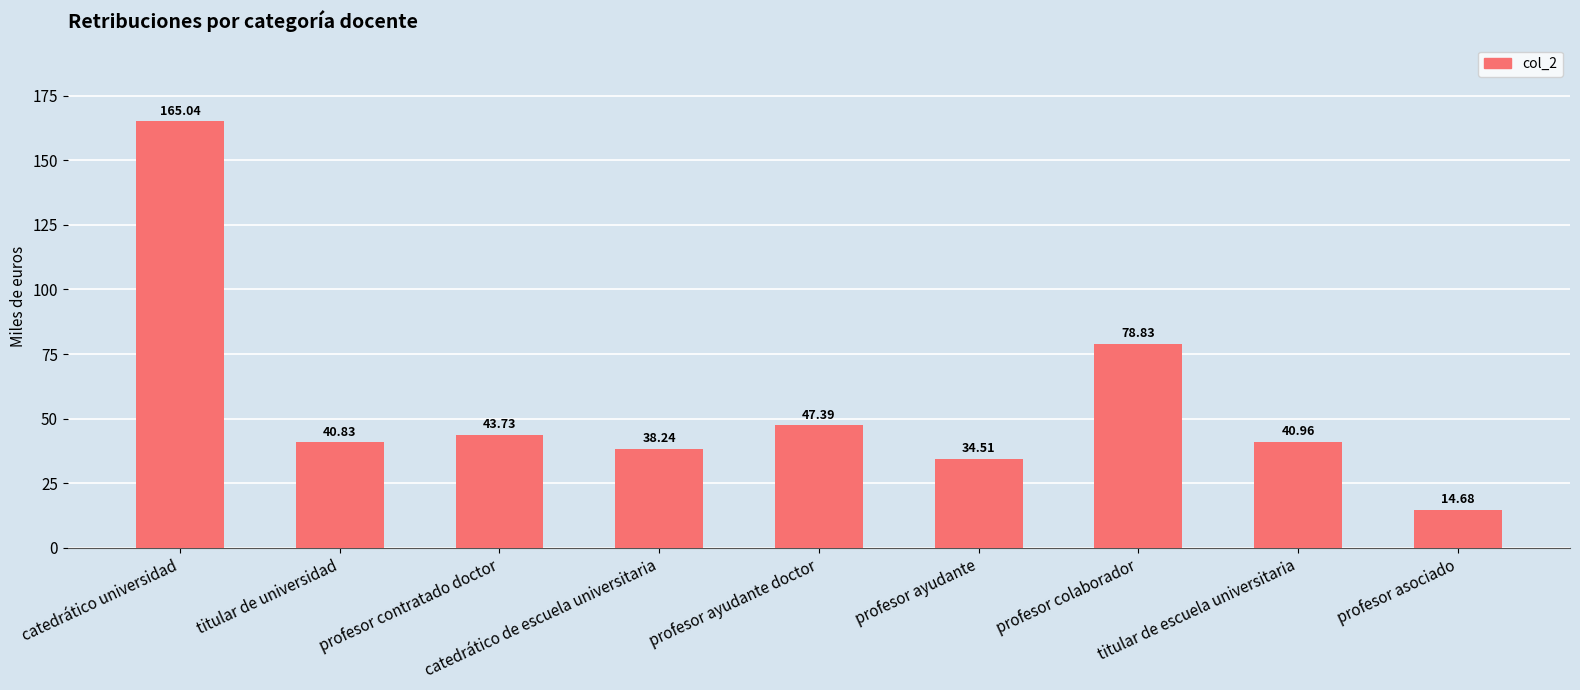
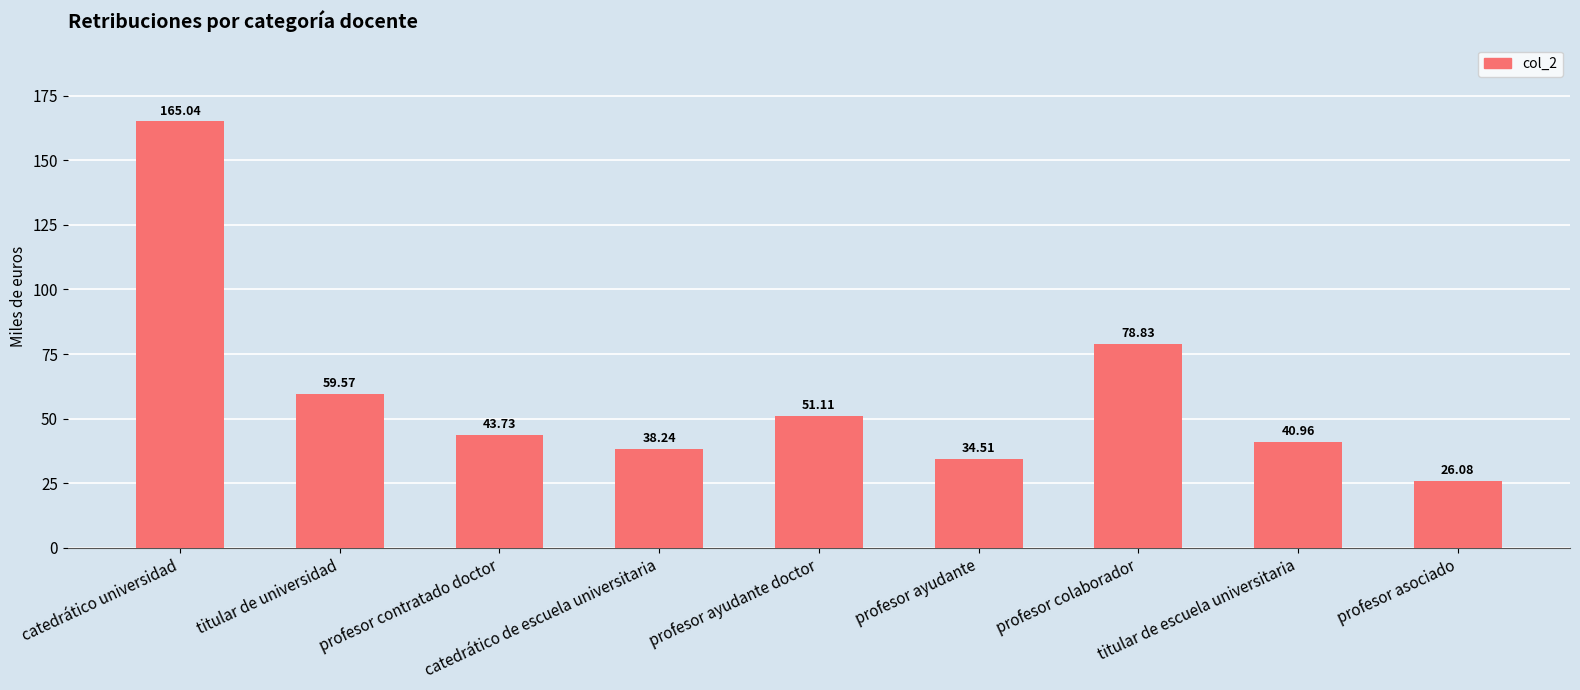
  {
    "catedrático universidad": 165.04,
-   "titular de universidad": 40.83,
+   "titular de universidad": 59.57,
    "profesor contratado doctor": 43.73,
    "catedrático de escuela universitaria": 38.24,
-   "profesor ayudante doctor": 47.39,
+   "profesor ayudante doctor": 51.11,
    "profesor ayudante": 34.51,
    "profesor colaborador": 78.83,
    "titular de escuela universitaria": 40.96,
-   "profesor asociado": 14.68
+   "profesor asociado": 26.08
  }
